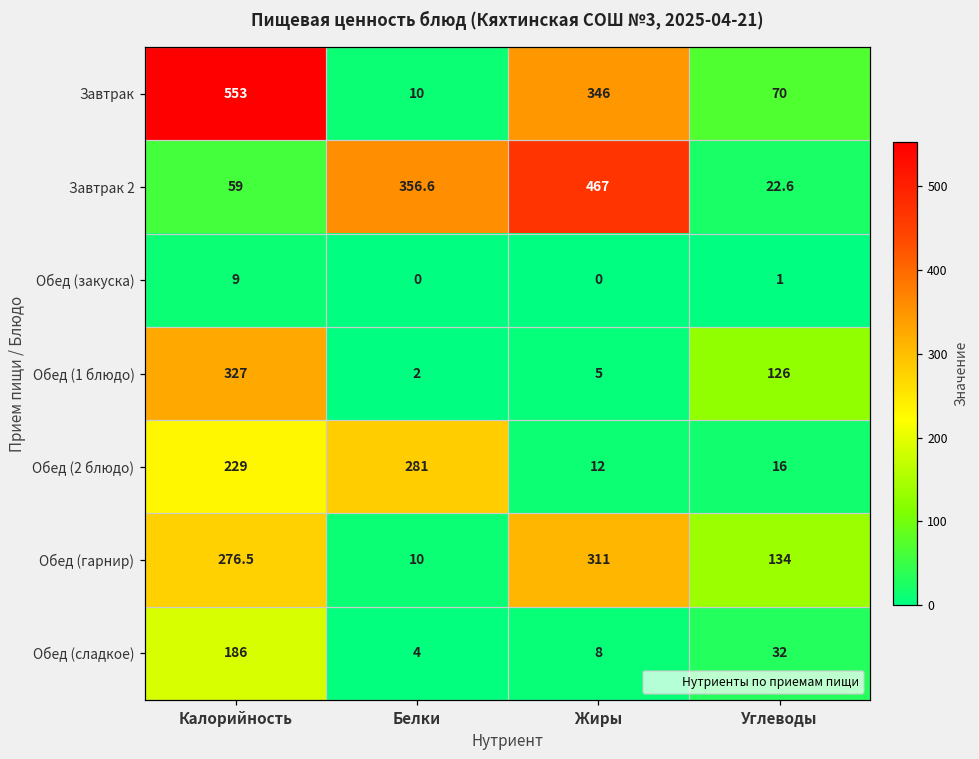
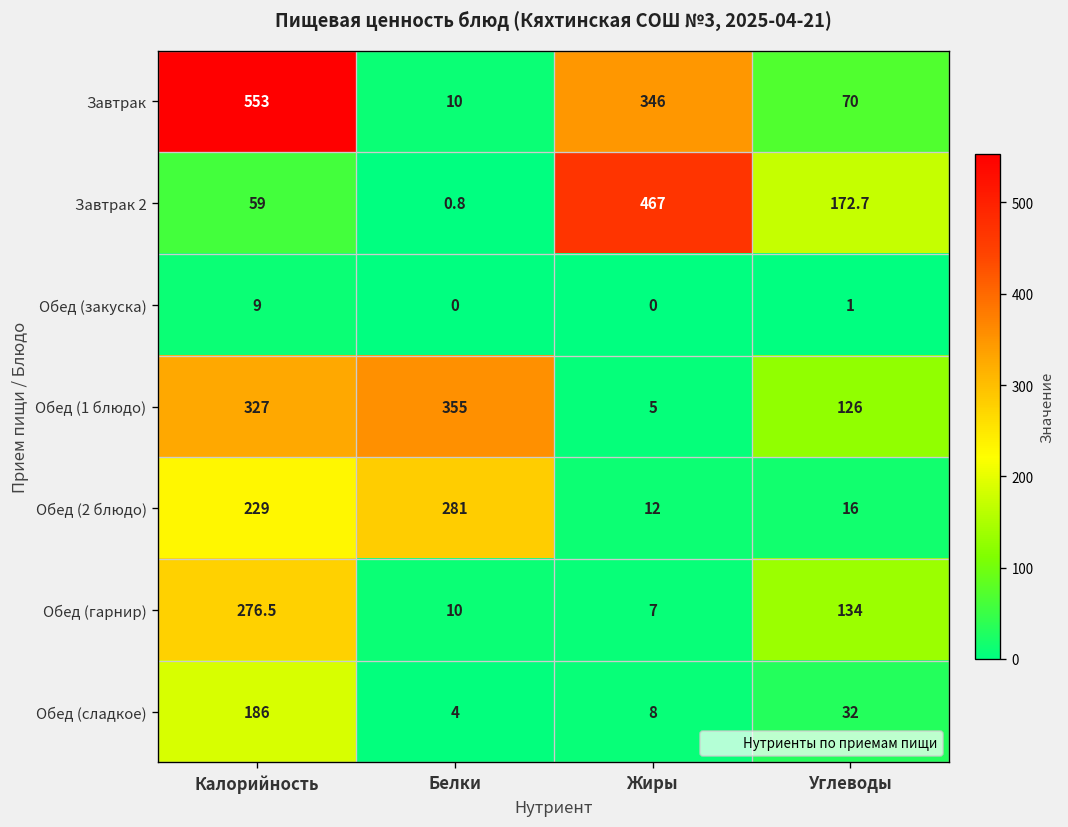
  {
    "Завтрак": {
      "Калорийность": 553,
      "Белки": 10,
      "Жиры": 346,
      "Углеводы": 70
    },
    "Завтрак 2": {
      "Калорийность": 59,
-     "Белки": 356.6,
+     "Белки": 0.8,
      "Жиры": 467,
-     "Углеводы": 22.6
+     "Углеводы": 172.7
    },
    "Обед (закуска)": {
      "Калорийность": 9,
      "Белки": 0,
      "Жиры": 0,
      "Углеводы": 1
    },
    "Обед (1 блюдо)": {
      "Калорийность": 327,
-     "Белки": 2,
+     "Белки": 355,
      "Жиры": 5,
      "Углеводы": 126
    },
    "Обед (2 блюдо)": {
      "Калорийность": 229,
      "Белки": 281,
      "Жиры": 12,
      "Углеводы": 16
    },
    "Обед (гарнир)": {
      "Калорийность": 276.5,
      "Белки": 10,
-     "Жиры": 311,
+     "Жиры": 7,
      "Углеводы": 134
    },
    "Обед (сладкое)": {
      "Калорийность": 186,
      "Белки": 4,
      "Жиры": 8,
      "Углеводы": 32
    }
  }
